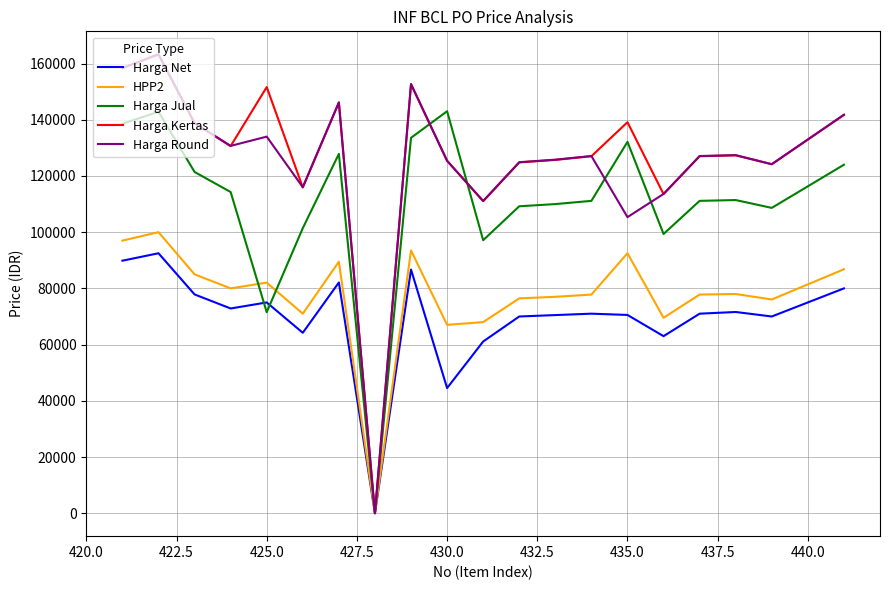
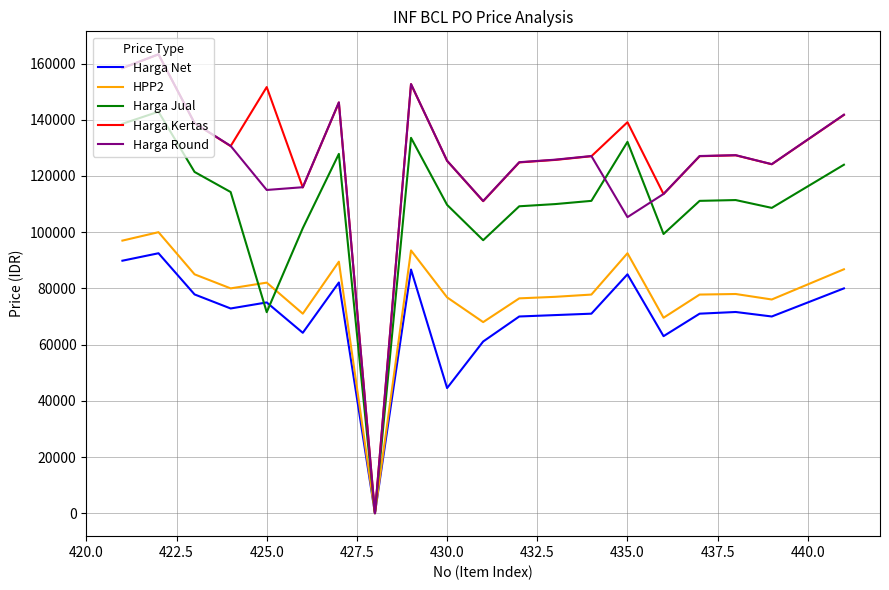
  {
    "Harga Net": {
      "425.0": 75000,
      "430.0": 45000,
-     "435.0": 71000
+     "435.0": 85000
    },
    "HPP2": {
      "425.0": 82000,
-     "430.0": 67000,
+     "430.0": 77000,
      "435.0": 93000
    },
    "Harga Jual": {
      "425.0": 72000,
-     "430.0": 143000,
+     "430.0": 110000,
      "435.0": 132000
    },
    "Harga Kertas": {
      "425.0": 152000,
      "435.0": 139000
    },
    "Harga Round": {
-     "425.0": 134000,
+     "425.0": 115000,
      "435.0": 105000
    }
  }
